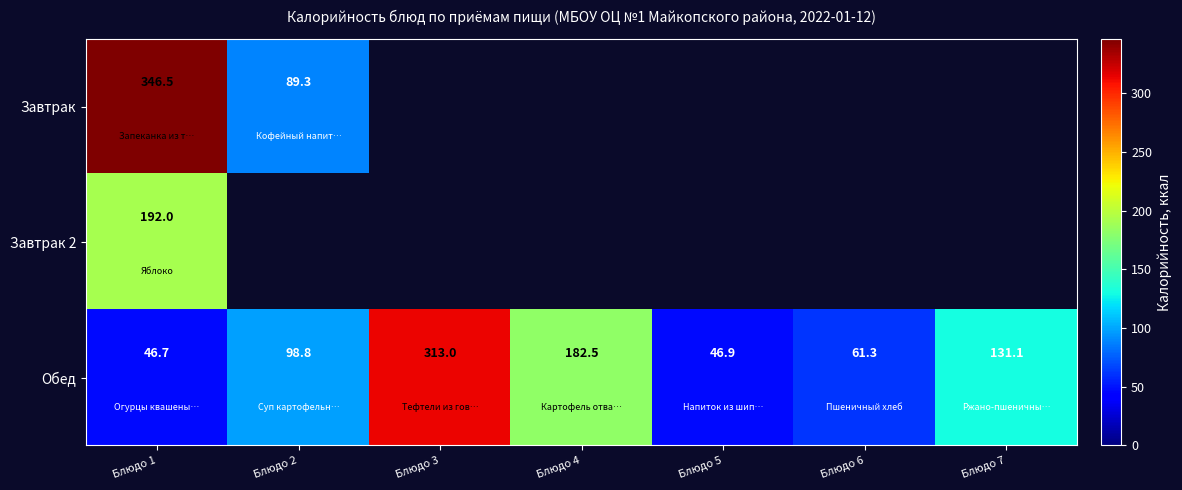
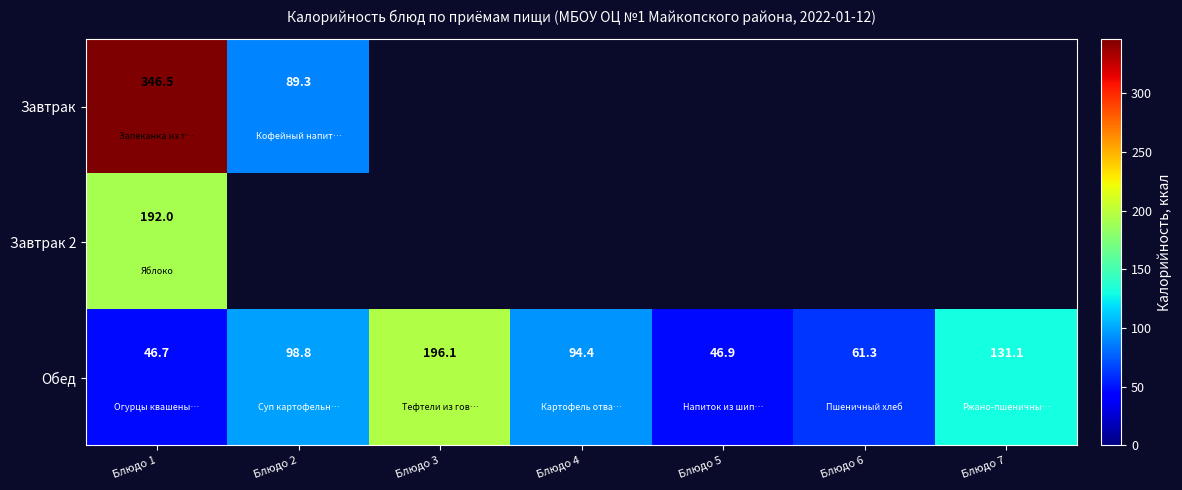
  {
    "Обед": {
-     "Блюдо 3": 313.0,
-     "Блюдо 4": 182.5
+     "Блюдо 3": 196.1,
+     "Блюдо 4": 94.4
    }
  }
